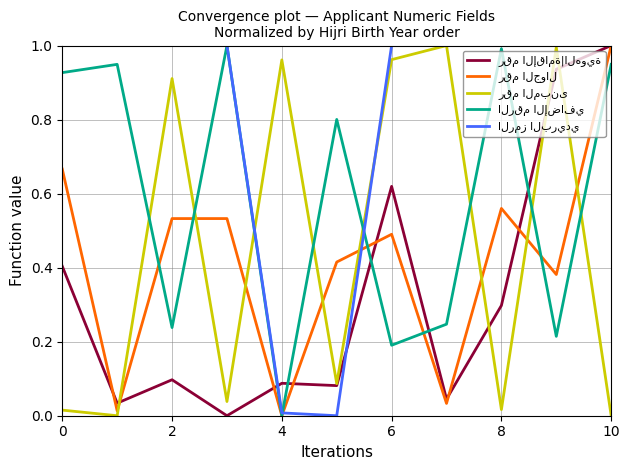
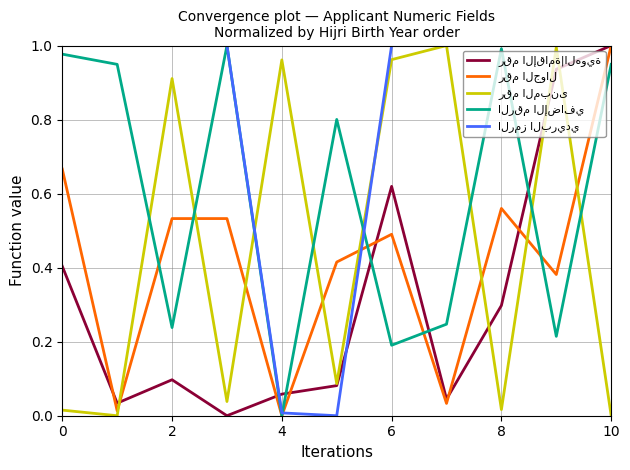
  {
    "رقم الإقامة|الهوية": {
      "0": 0.40,
      "2": 0.10,
-     "4": 0.09,
+     "4": 0.06,
      "6": 0.62,
      "8": 0.30
    },
    "رقم الجوال": {
      "0": 0.67,
      "2": 0.53,
      "6": 0.49,
      "8": 0.56
    },
    "رقم المبنى": {
      "0": 0.02,
      "2": 0.91,
      "4": 0.96,
      "6": 0.96,
      "8": 0.02,
      "10": 0.00
    },
    "الرقم الإضافي": {
-     "0": 0.93,
+     "0": 0.98,
      "2": 0.24,
      "6": 0.19,
      "8": 0.99,
      "10": 0.95
    },
    "الرمز البريدي": {
      "0": 1.00,
      "2": 1.00,
      "4": 0.01,
      "6": 1.00,
      "8": 1.00
    }
  }
